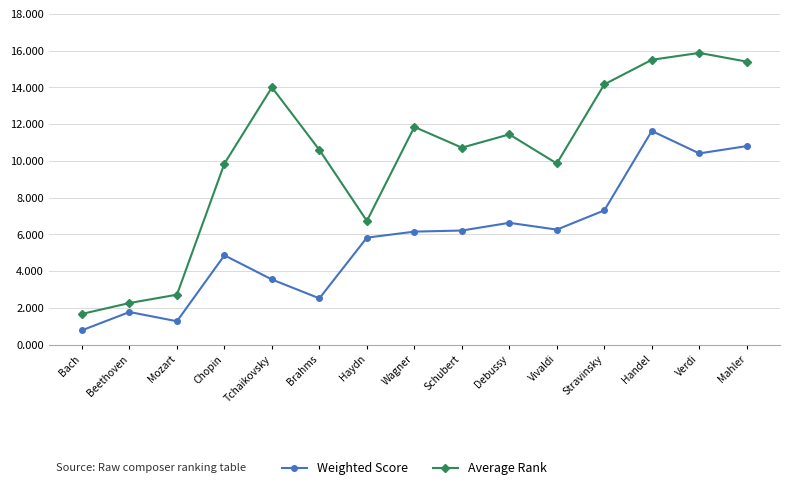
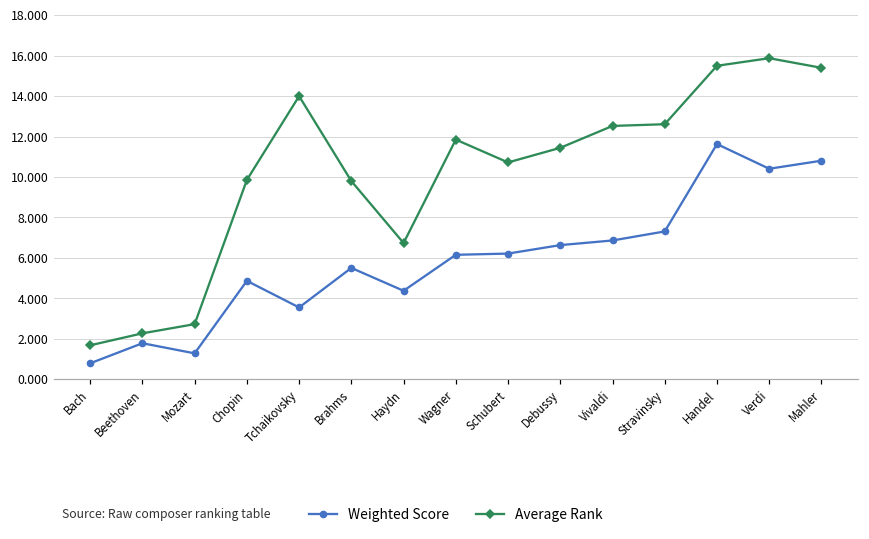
  {
    "Weighted Score": {
      "Bach": 0.8,
      "Beethoven": 1.8,
      "Mozart": 1.3,
      "Chopin": 4.9,
      "Tchaikovsky": 3.6,
-     "Brahms": 2.5,
-     "Haydn": 5.8,
+     "Brahms": 5.5,
+     "Haydn": 4.4,
      "Wagner": 6.2,
      "Schubert": 6.2,
      "Debussy": 6.6,
-     "Vivaldi": 6.3,
+     "Vivaldi": 6.9,
      "Stravinsky": 7.3,
      "Handel": 11.6,
      "Verdi": 10.4,
      "Mahler": 10.8
    },
    "Average Rank": {
      "Bach": 1.7,
      "Beethoven": 2.3,
      "Mozart": 2.7,
      "Chopin": 9.9,
      "Tchaikovsky": 14.0,
-     "Brahms": 10.6,
+     "Brahms": 9.8,
      "Haydn": 6.7,
      "Wagner": 11.9,
      "Schubert": 10.7,
      "Debussy": 11.4,
-     "Vivaldi": 9.9,
-     "Stravinsky": 14.2,
+     "Vivaldi": 12.5,
+     "Stravinsky": 12.6,
      "Handel": 15.5,
      "Verdi": 15.9,
      "Mahler": 15.4
    }
  }
